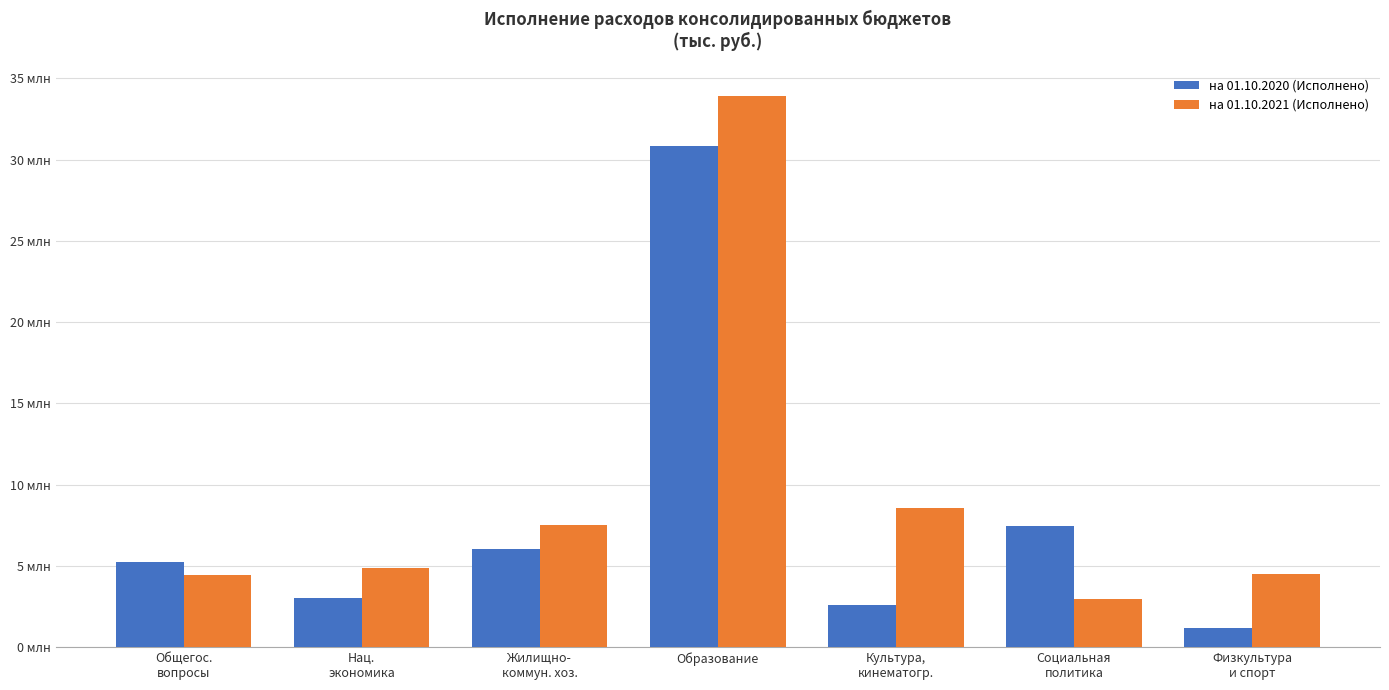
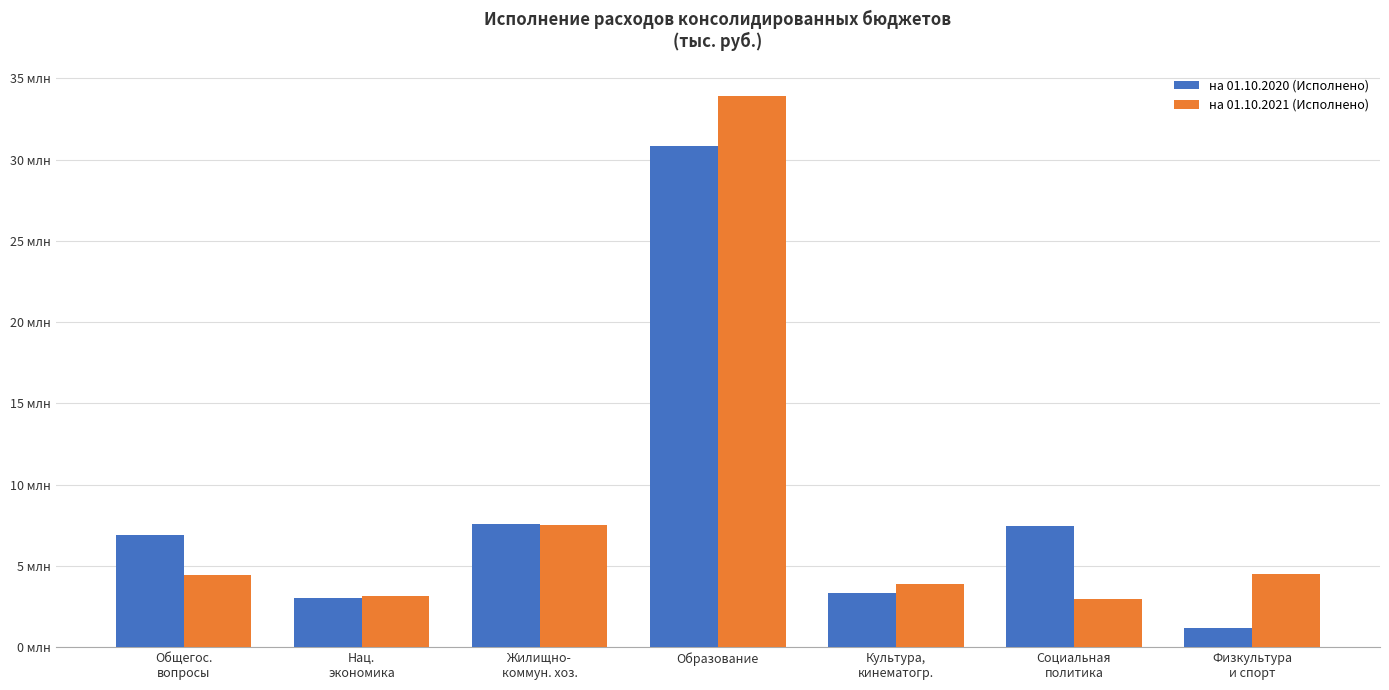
  {
    "на 01.10.2020 (Исполнено)": {
-     "Общегос. вопросы": "5.2 млн",
+     "Общегос. вопросы": "6.9 млн",
      "Нац. экономика": "3.0 млн",
-     "Жилищно- коммун. хоз.": "6.0 млн",
+     "Жилищно- коммун. хоз.": "7.6 млн",
      "Образование": "30.8 млн",
-     "Культура, кинематогр.": "2.6 млн",
+     "Культура, кинематогр.": "3.3 млн",
      "Социальная политика": "7.4 млн",
      "Физкультура и спорт": "1.2 млн"
    },
    "на 01.10.2021 (Исполнено)": {
      "Общегос. вопросы": "4.4 млн",
-     "Нац. экономика": "4.9 млн",
+     "Нац. экономика": "3.2 млн",
      "Жилищно- коммун. хоз.": "7.5 млн",
      "Образование": "33.9 млн",
-     "Культура, кинематогр.": "8.6 млн",
+     "Культура, кинематогр.": "3.9 млн",
      "Социальная политика": "3.0 млн",
      "Физкультура и спорт": "4.5 млн"
    }
  }
